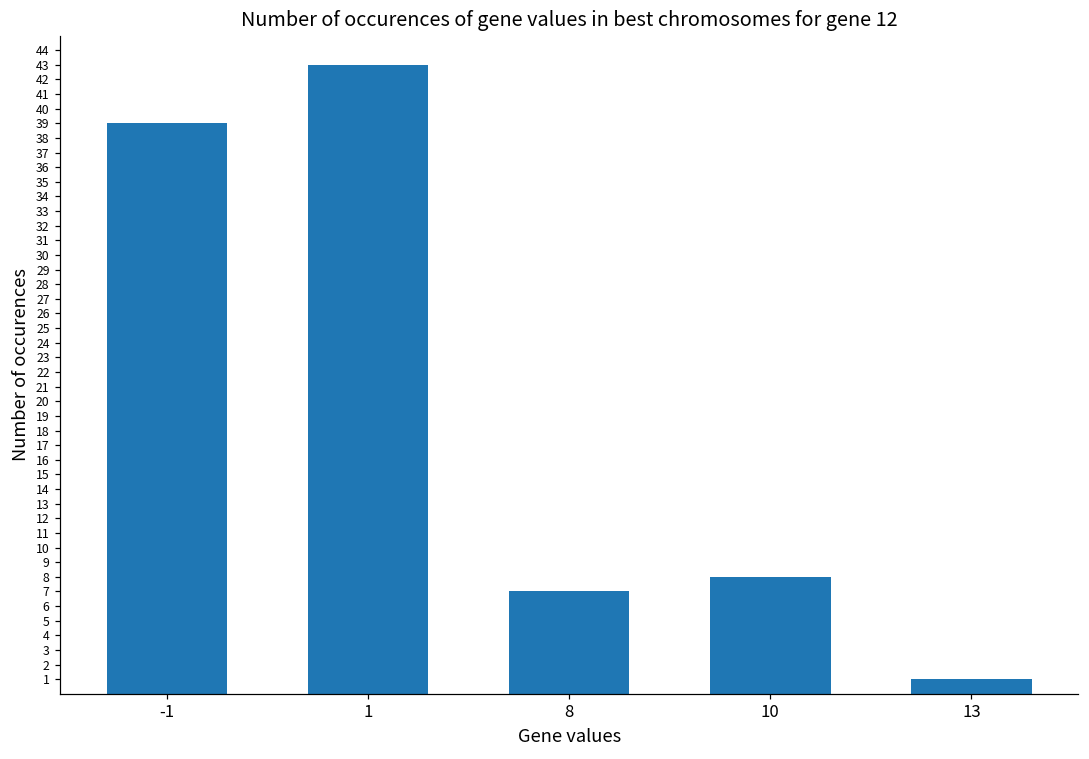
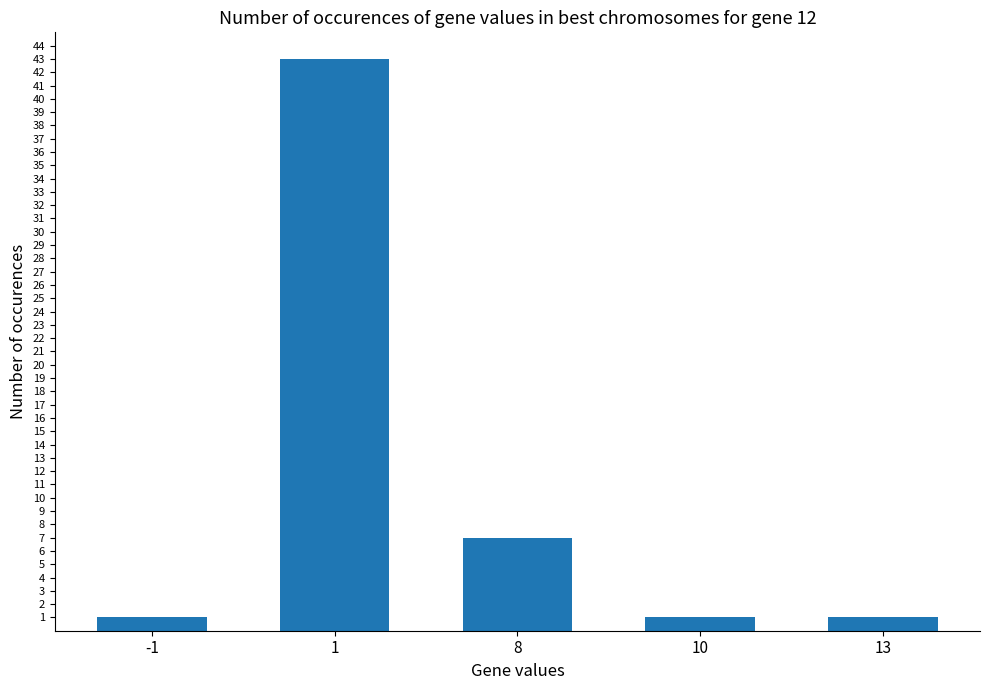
  {
-   "-1": 39,
+   "-1": 1,
    "1": 43,
    "8": 7,
-   "10": 8,
+   "10": 1,
    "13": 1
  }
